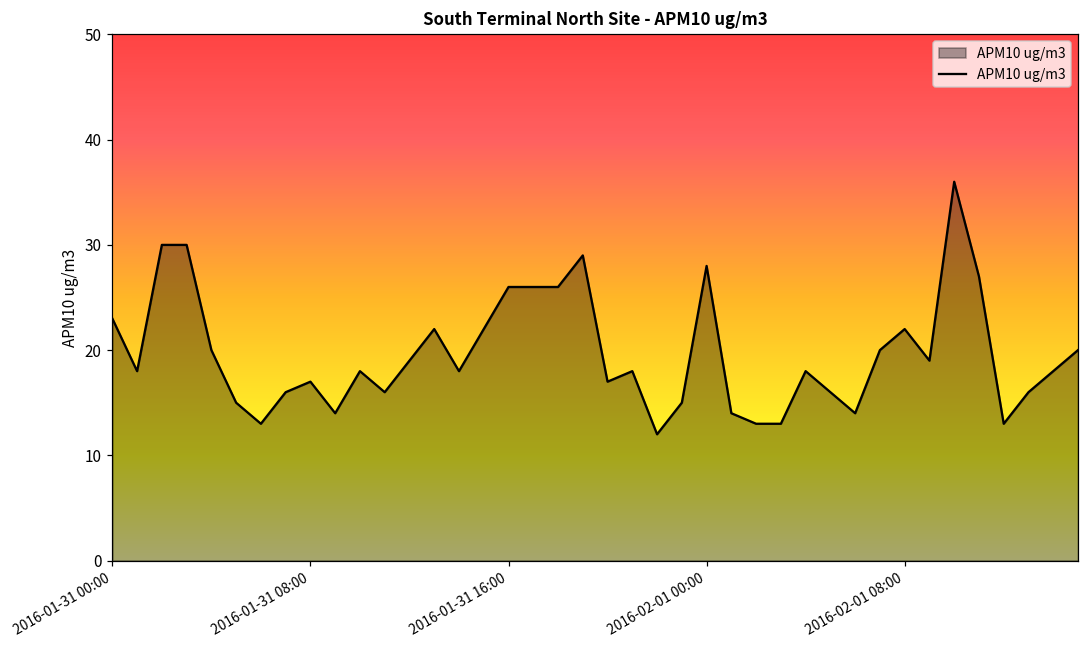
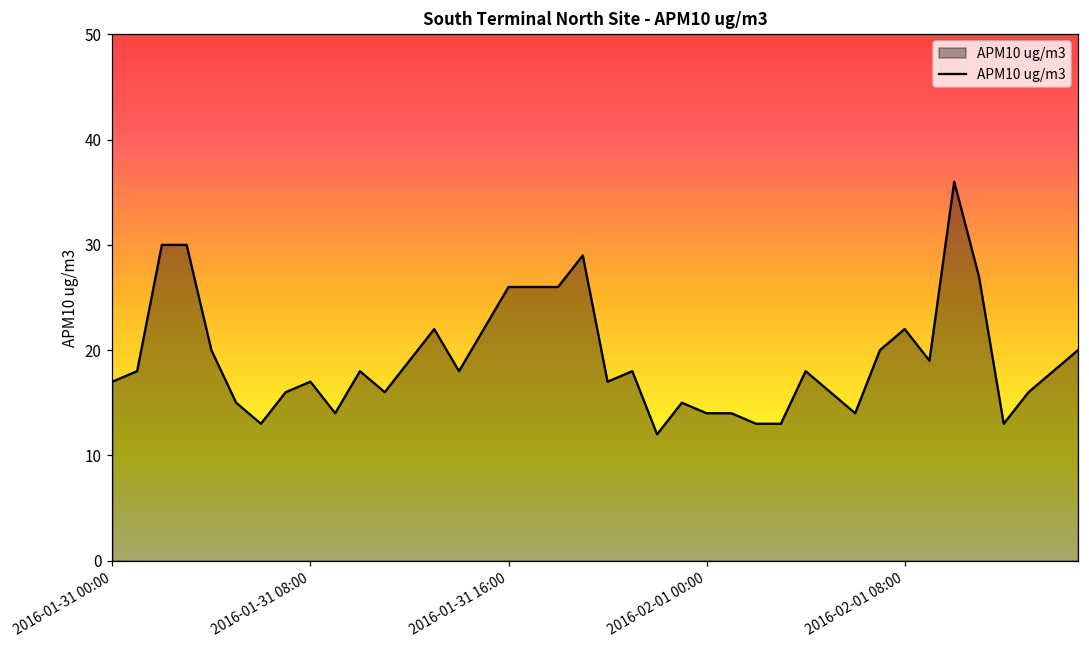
  {
-   "2016-01-31 00:00": 23,
+   "2016-01-31 00:00": 17,
    "2016-01-31 08:00": 17,
    "2016-01-31 16:00": 26,
-   "2016-02-01 00:00": 28,
+   "2016-02-01 00:00": 14,
    "2016-02-01 08:00": 22
  }
